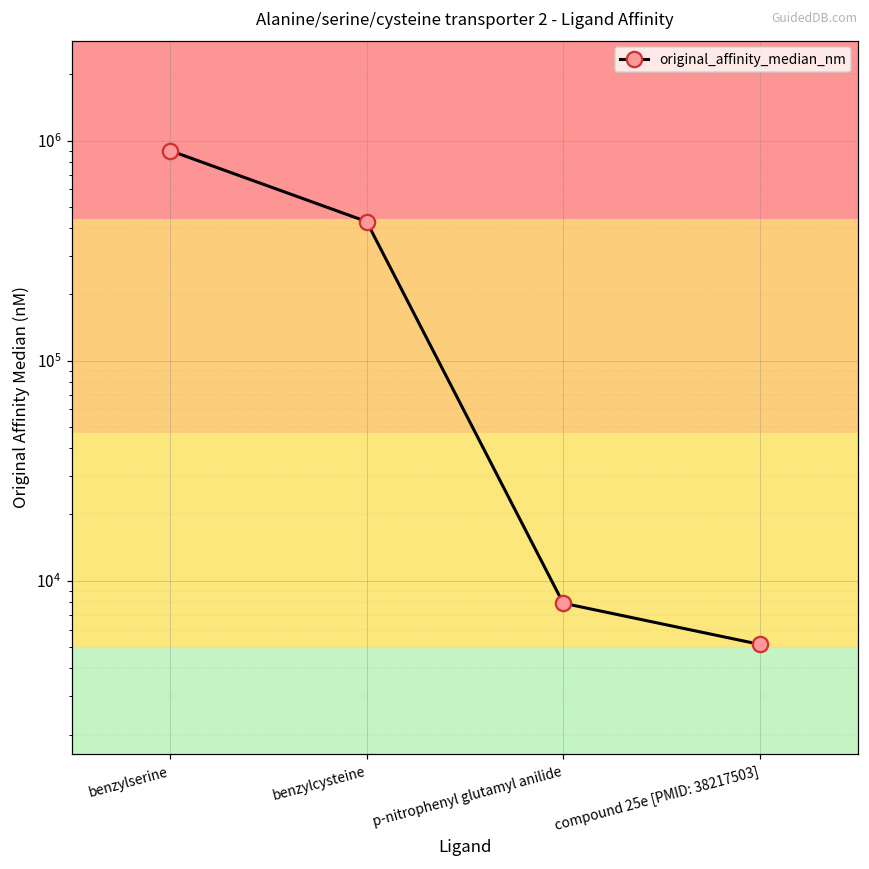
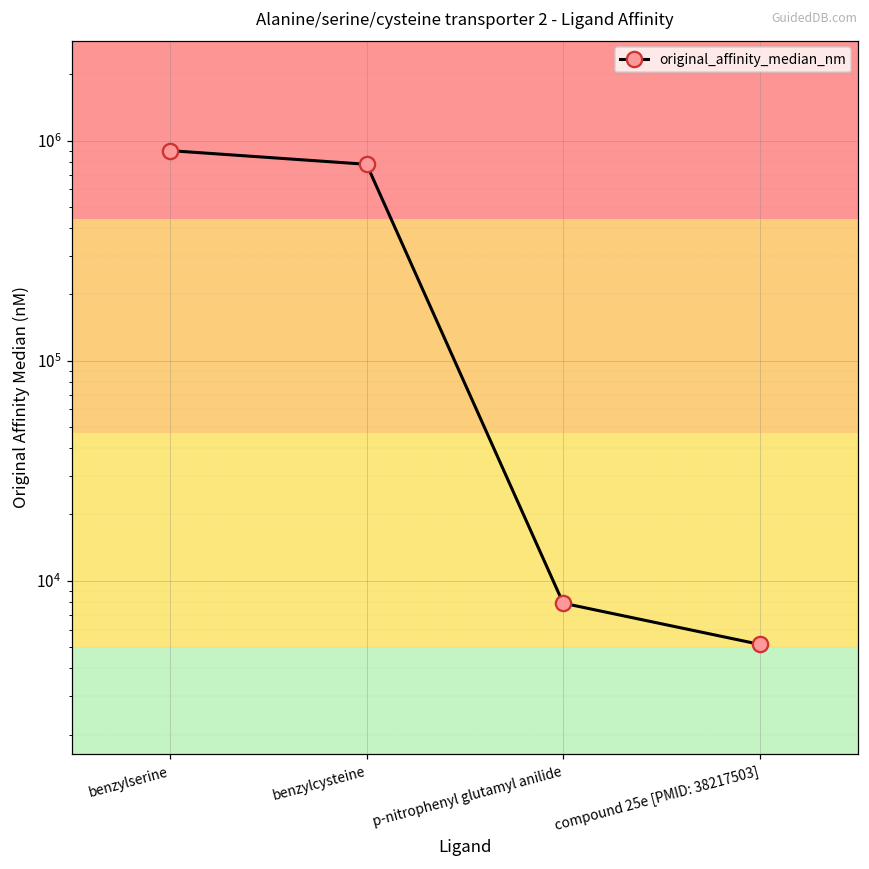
  {
    "benzylserine": 900000,
-   "benzylcysteine": 430000,
+   "benzylcysteine": 780000,
    "p-nitrophenyl glutamyl anilide": 7900,
    "compound 25e [PMID: 38217503]": 5100
  }
